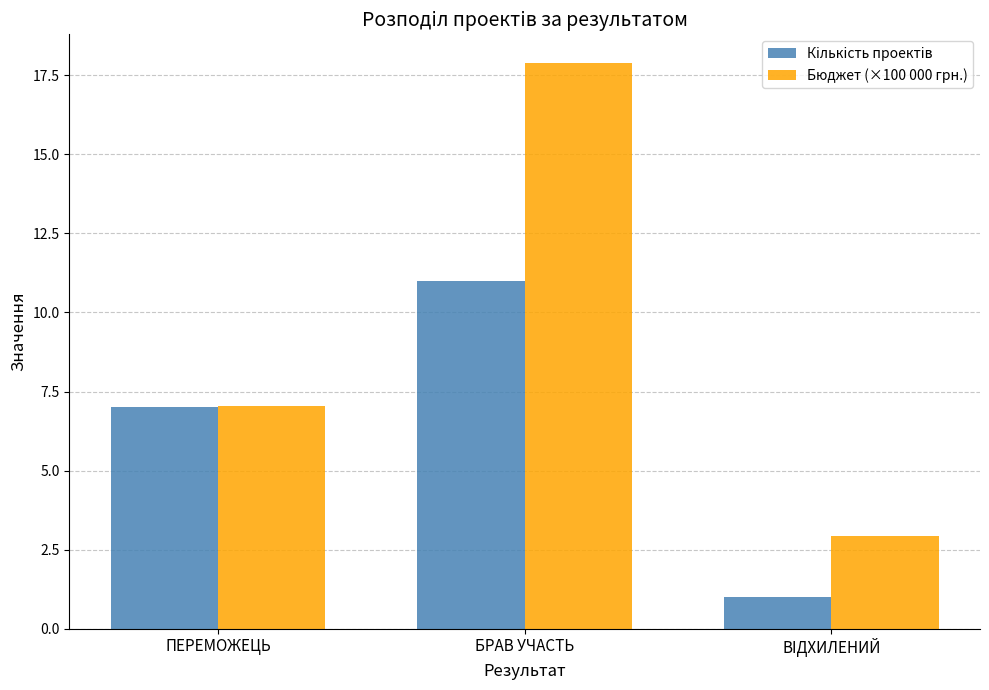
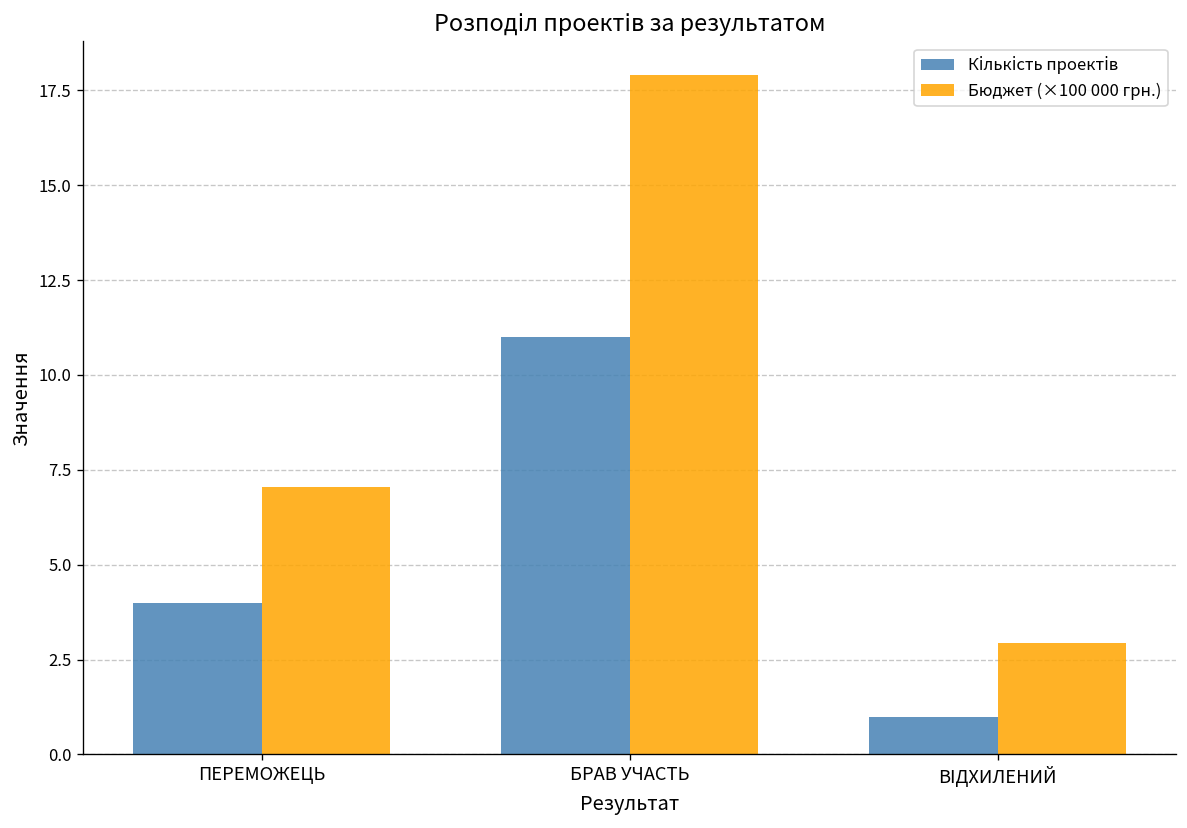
  {
    "Кількість проектів": {
-     "ПЕРЕМОЖЕЦЬ": 7,
+     "ПЕРЕМОЖЕЦЬ": 4,
      "БРАВ УЧАСТЬ": 11,
      "ВІДХИЛЕНИЙ": 1
    },
    "Бюджет (×100 000 грн.)": {
      "ПЕРЕМОЖЕЦЬ": 7,
      "БРАВ УЧАСТЬ": 17.9,
      "ВІДХИЛЕНИЙ": 3
    }
  }
